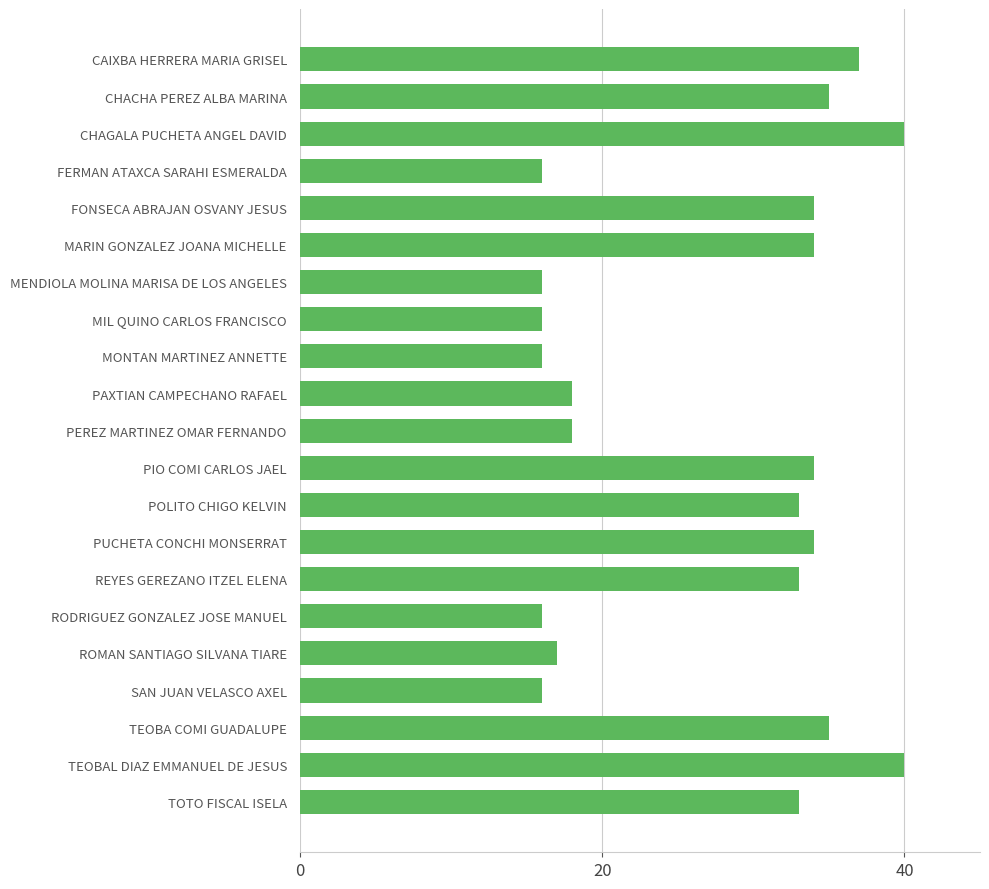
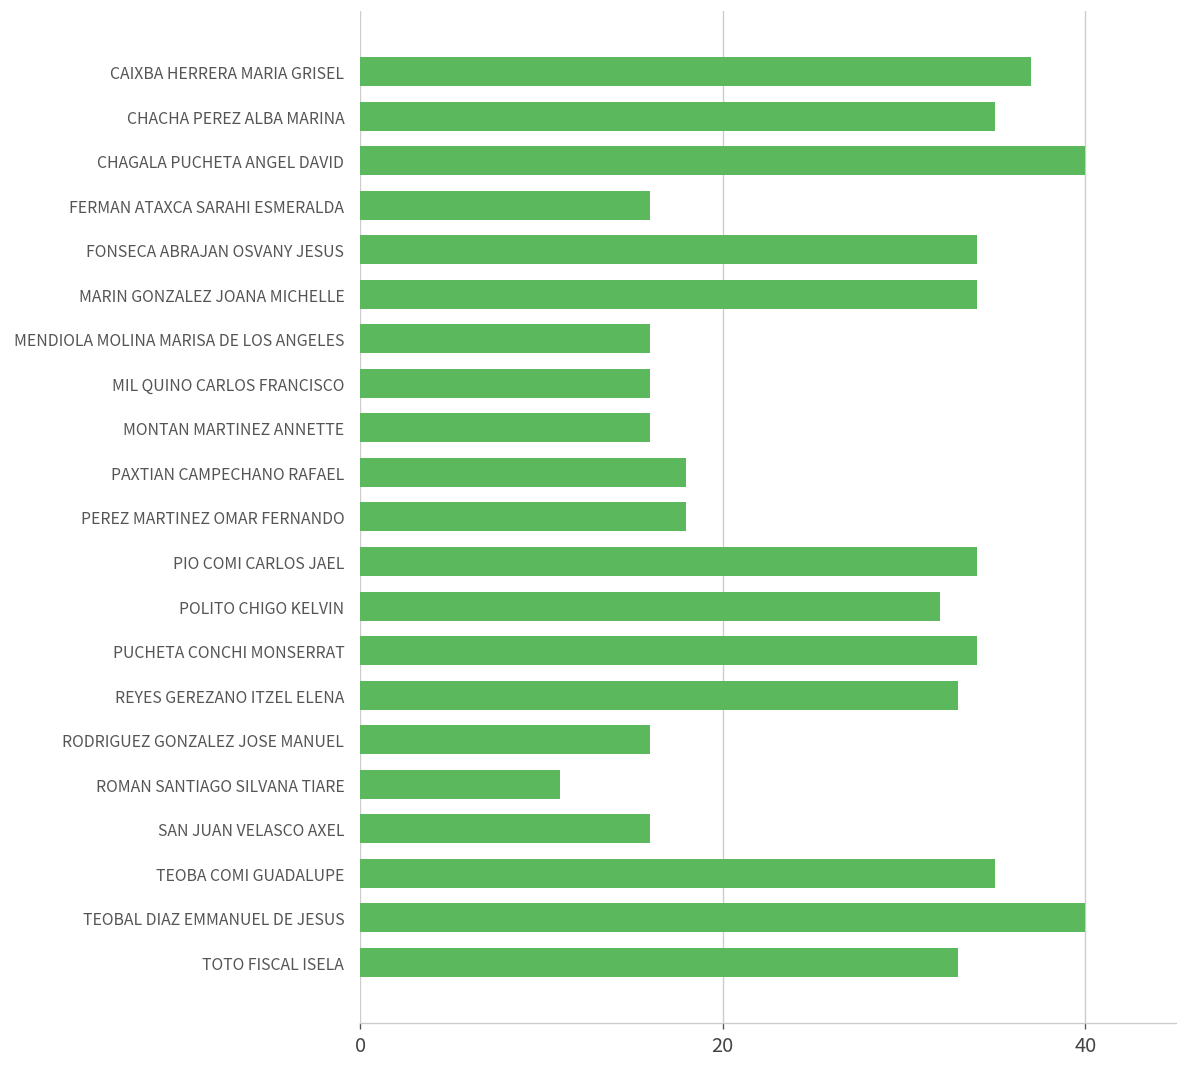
  {
    "CAIXBA HERRERA MARIA GRISEL": 37,
    "CHACHA PEREZ ALBA MARINA": 35,
    "CHAGALA PUCHETA ANGEL DAVID": 40,
    "FERMAN ATAXCA SARAHI ESMERALDA": 16,
    "FONSECA ABRAJAN OSVANY JESUS": 34,
    "MARIN GONZALEZ JOANA MICHELLE": 34,
    "MENDIOLA MOLINA MARISA DE LOS ANGELES": 16,
    "MIL QUINO CARLOS FRANCISCO": 16,
    "MONTAN MARTINEZ ANNETTE": 16,
    "PAXTIAN CAMPECHANO RAFAEL": 18,
    "PEREZ MARTINEZ OMAR FERNANDO": 18,
    "PIO COMI CARLOS JAEL": 34,
-   "POLITO CHIGO KELVIN": 33,
+   "POLITO CHIGO KELVIN": 32,
    "PUCHETA CONCHI MONSERRAT": 34,
    "REYES GEREZANO ITZEL ELENA": 33,
    "RODRIGUEZ GONZALEZ JOSE MANUEL": 16,
-   "ROMAN SANTIAGO SILVANA TIARE": 17,
+   "ROMAN SANTIAGO SILVANA TIARE": 11,
    "SAN JUAN VELASCO AXEL": 16,
    "TEOBA COMI GUADALUPE": 35,
    "TEOBAL DIAZ EMMANUEL DE JESUS": 40,
    "TOTO FISCAL ISELA": 33
  }
